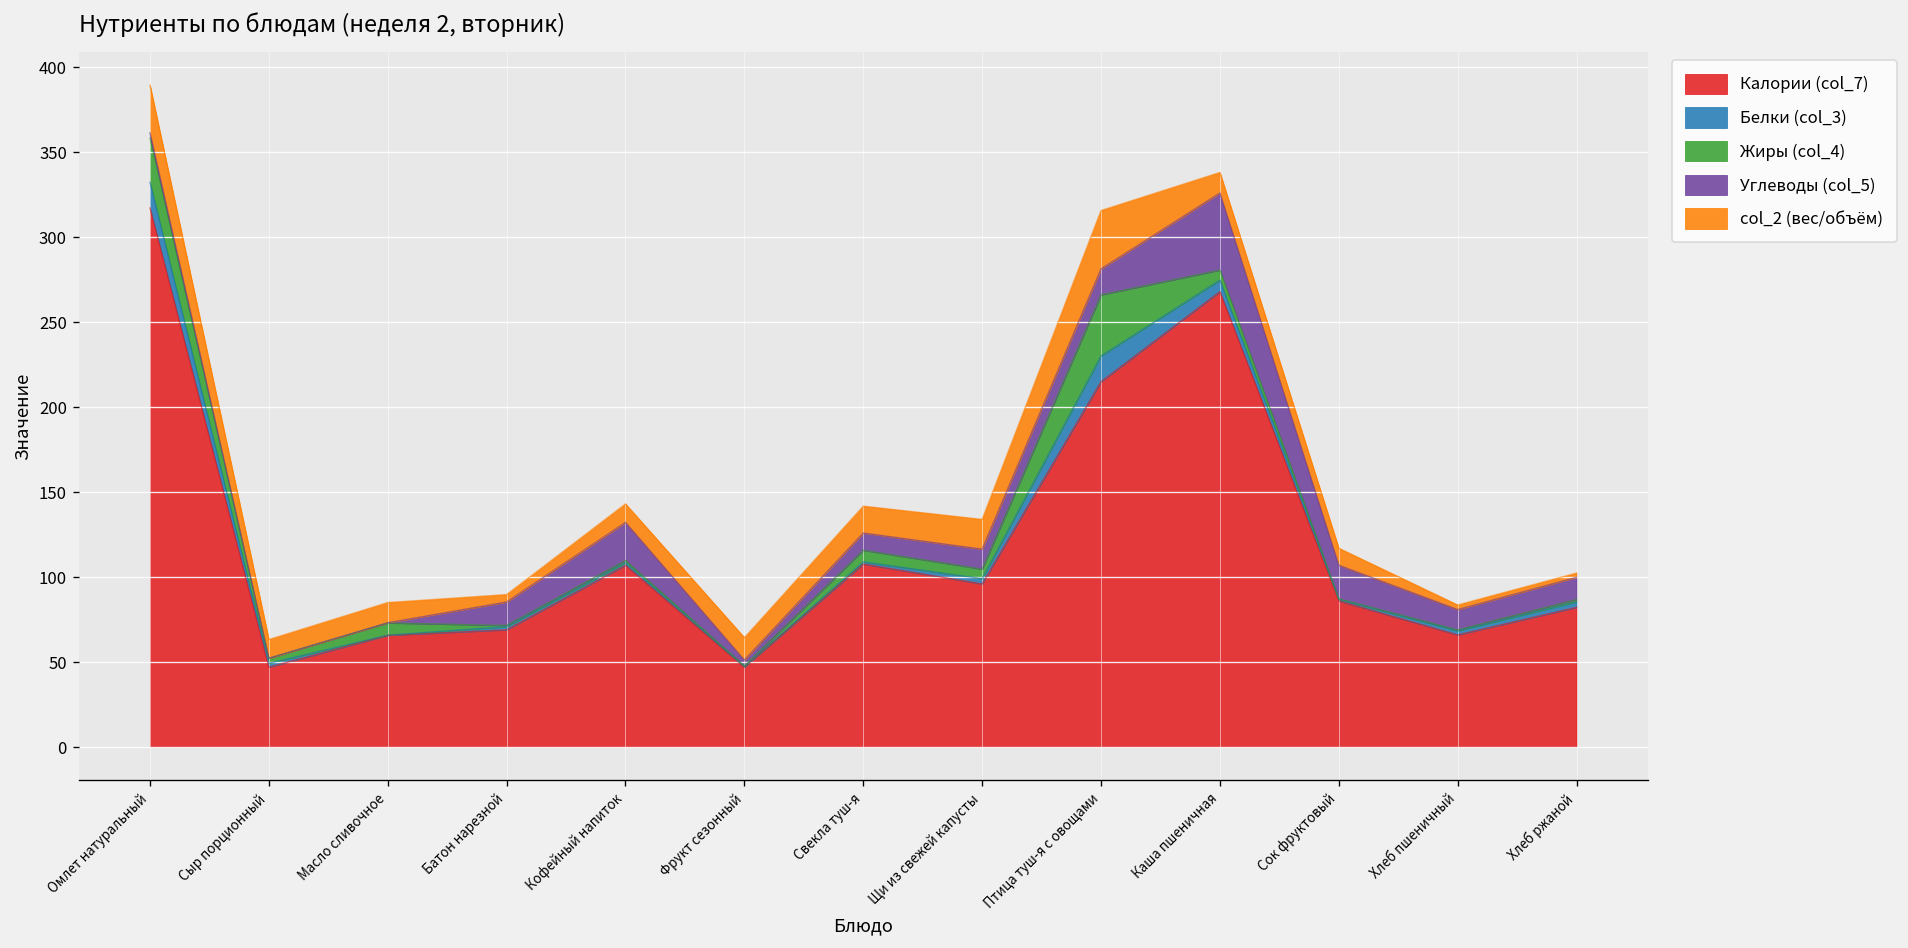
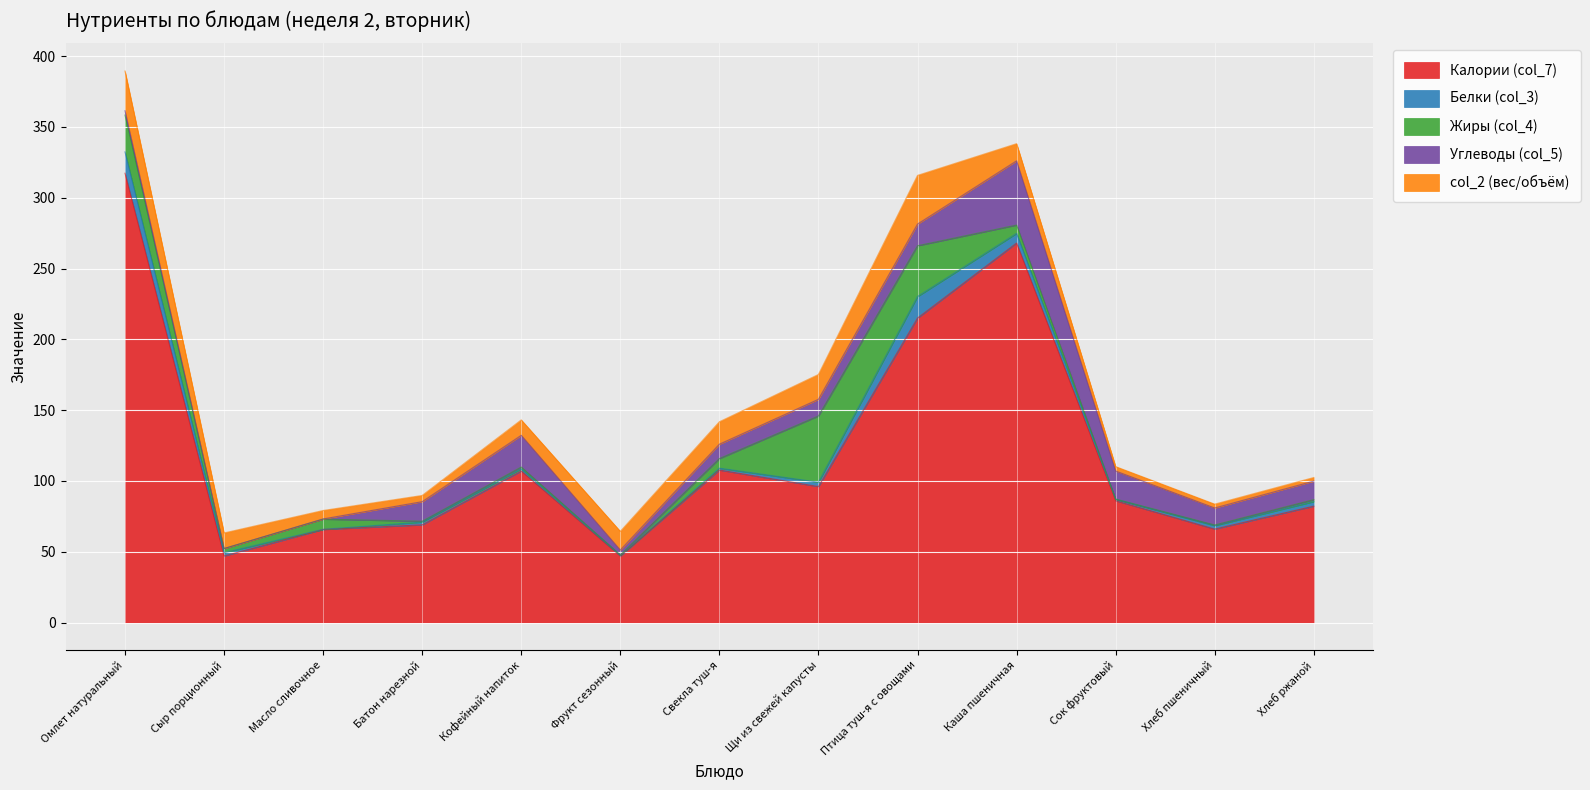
  {
    "Калории (col_7)": {
      "Омлет натуральный": 317,
      "Сыр порционный": 47,
      "Батон нарезной": 69,
      "Щи из свежей капусты": 96,
      "Птица туш-я с овощами": 215,
      "Каша пшеничная": 268,
      "Хлеб пшеничный": 66,
      "Хлеб ржаной": 82
    },
    "Белки (col_3)": {
      "Омлет натуральный": 15,
      "Сыр порционный": 2,
      "Щи из свежей капусты": 3,
      "Птица туш-я с овощами": 15,
      "Каша пшеничная": 7
    },
    "Жиры (col_4)": {
      "Омлет натуральный": 26,
      "Свекла туш-я": 7,
-     "Щи из свежей капусты": 6,
+     "Щи из свежей капусты": 47,
      "Птица туш-я с овощами": 36,
      "Каша пшеничная": 6
    },
    "Углеводы (col_5)": {
      "Омлет натуральный": 3,
      "Батон нарезной": 14,
      "Кофейный напиток": 22,
      "Фрукт сезонный": 3,
      "Свекла туш-я": 10,
      "Щи из свежей капусты": 12,
      "Птица туш-я с овощами": 15,
      "Каша пшеничная": 45,
      "Сок фруктовый": 20,
      "Хлеб пшеничный": 12,
      "Хлеб ржаной": 13
    },
    "col_2 (вес/объём)": {
      "Омлет натуральный": 28,
      "Сыр порционный": 11,
-     "Масло сливочное": 12,
+     "Масло сливочное": 6,
      "Батон нарезной": 4,
      "Кофейный напиток": 11,
      "Фрукт сезонный": 13,
      "Свекла туш-я": 16,
      "Щи из свежей капусты": 18,
      "Птица туш-я с овощами": 34,
      "Каша пшеничная": 12,
-     "Сок фруктовый": 10,
+     "Сок фруктовый": 3,
      "Хлеб пшеничный": 3,
      "Хлеб ржаной": 3
    }
  }
